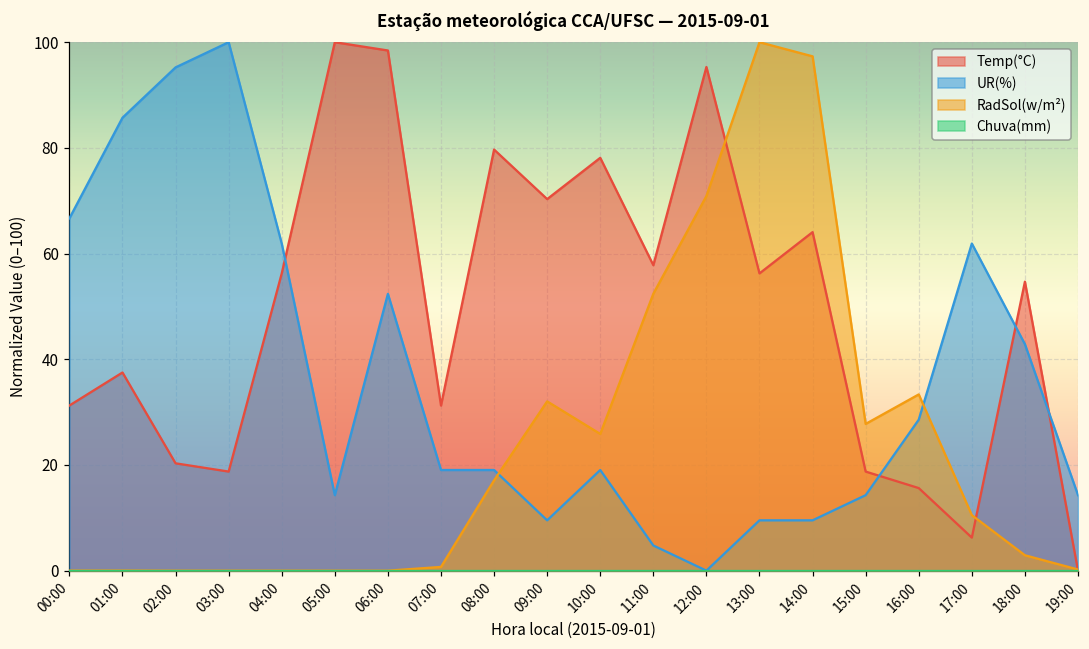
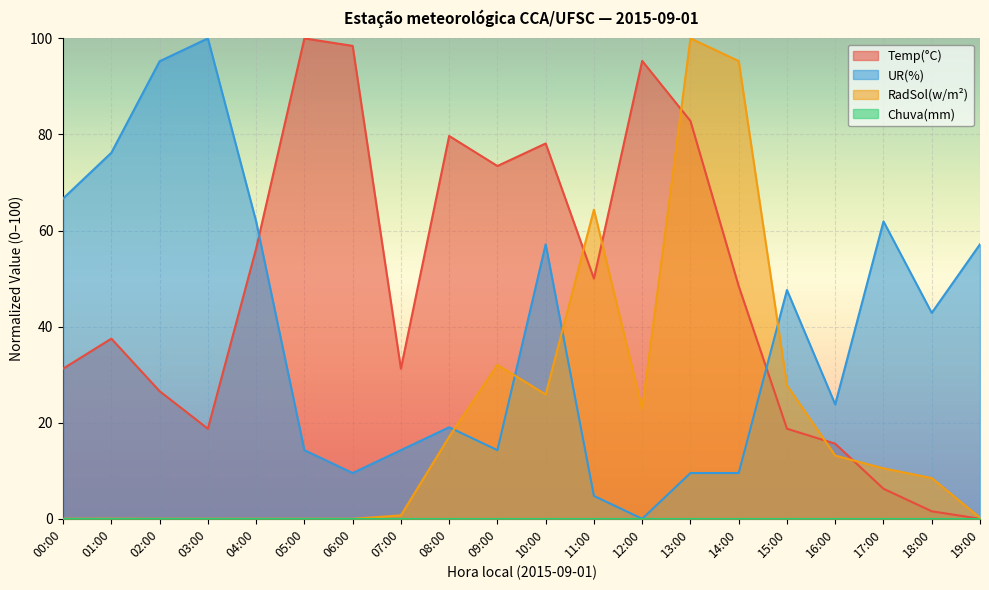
  {
    "Temp(°C)": {
      "00:00": 31,
      "01:00": 38,
-     "02:00": 20,
+     "02:00": 27,
      "03:00": 19,
      "04:00": 56,
      "05:00": 100,
      "06:00": 98,
      "07:00": 31,
      "08:00": 80,
-     "09:00": 70,
+     "09:00": 73,
      "10:00": 78,
-     "11:00": 58,
+     "11:00": 50,
      "12:00": 95,
-     "13:00": 56,
-     "14:00": 64,
+     "13:00": 83,
+     "14:00": 48,
      "15:00": 19,
      "16:00": 16,
      "17:00": 6,
-     "18:00": 55
+     "18:00": 2
    },
    "UR(%)": {
      "00:00": 67,
-     "01:00": 86,
+     "01:00": 76,
      "02:00": 95,
      "03:00": 100,
      "04:00": 62,
      "05:00": 14,
-     "06:00": 52,
-     "07:00": 19,
+     "06:00": 10,
+     "07:00": 14,
      "08:00": 19,
-     "09:00": 10,
-     "10:00": 19,
+     "09:00": 14,
+     "10:00": 57,
      "11:00": 5,
      "13:00": 10,
      "14:00": 10,
-     "15:00": 14,
-     "16:00": 29,
+     "15:00": 48,
+     "16:00": 24,
      "17:00": 62,
      "18:00": 43,
-     "19:00": 14
+     "19:00": 57
    },
    "RadSol(w/m²)": {
      "07:00": 1,
      "08:00": 17,
      "09:00": 32,
      "10:00": 26,
-     "11:00": 52,
-     "12:00": 71,
+     "11:00": 64,
+     "12:00": 23,
      "13:00": 100,
-     "14:00": 97,
+     "14:00": 95,
      "15:00": 28,
-     "16:00": 33,
+     "16:00": 13,
      "17:00": 11,
-     "18:00": 3
+     "18:00": 8
    },
    "Chuva(mm)": {
      "07:00": 0,
      "08:00": 0,
      "09:00": 0,
      "10:00": 0,
      "11:00": 0,
      "13:00": 0,
      "14:00": 0,
      "15:00": 0,
      "16:00": 0,
      "17:00": 0,
      "18:00": 0
    }
  }
